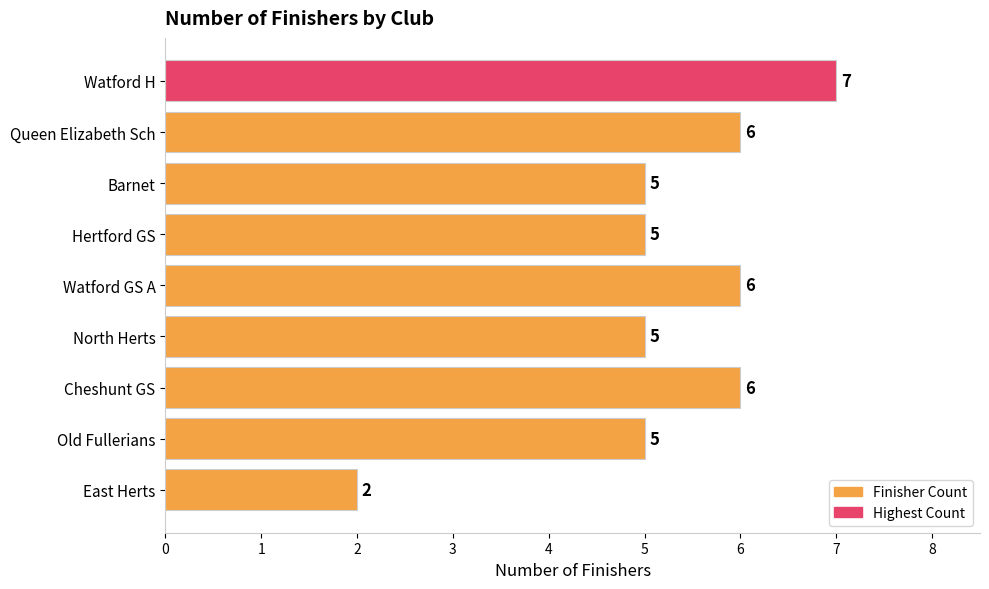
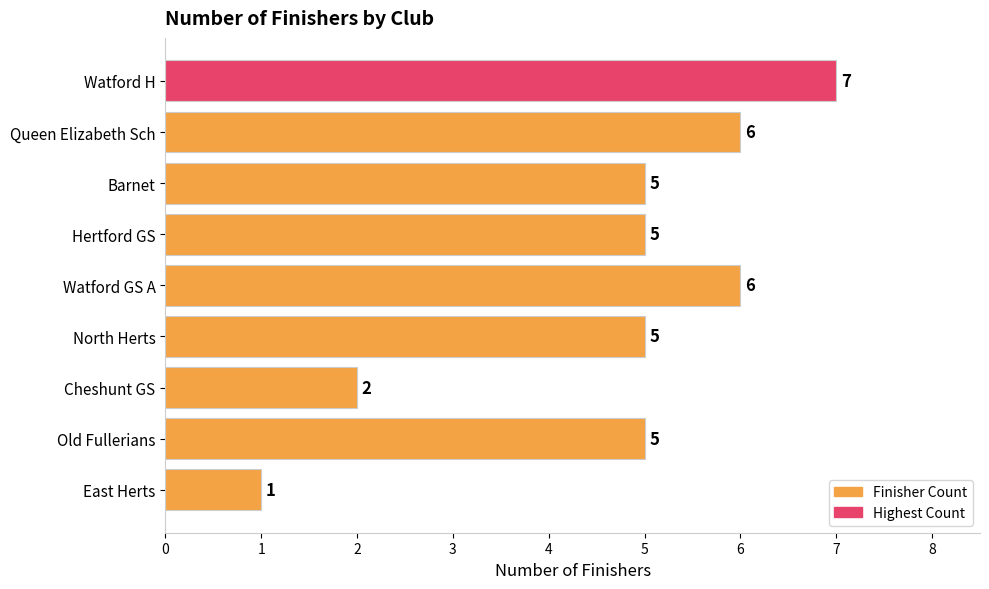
  {
    "Watford H": 7,
    "Queen Elizabeth Sch": 6,
    "Barnet": 5,
    "Hertford GS": 5,
    "Watford GS A": 6,
    "North Herts": 5,
-   "Cheshunt GS": 6,
+   "Cheshunt GS": 2,
    "Old Fullerians": 5,
-   "East Herts": 2
+   "East Herts": 1
  }
